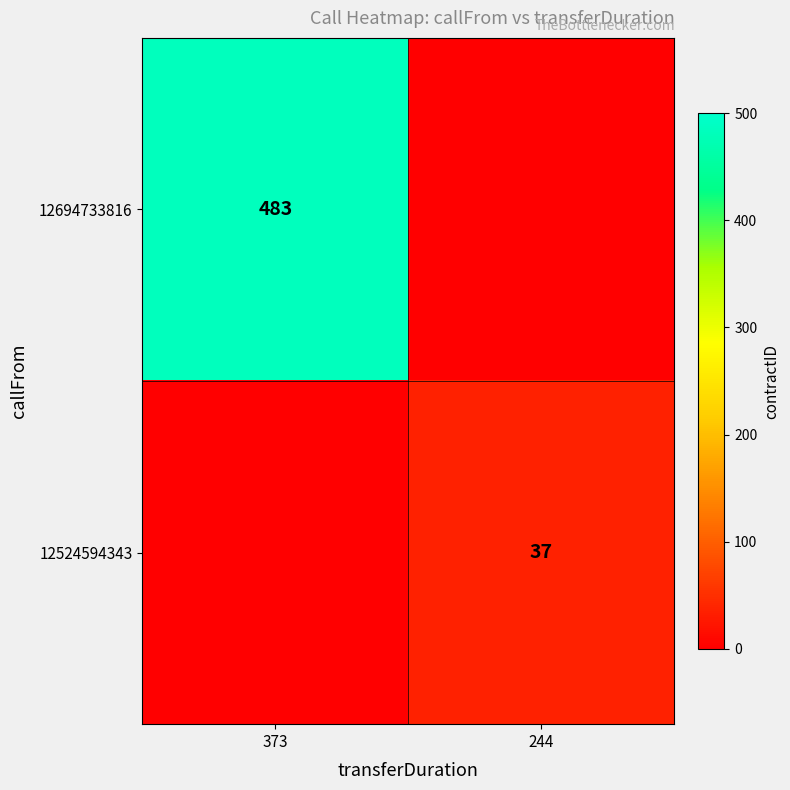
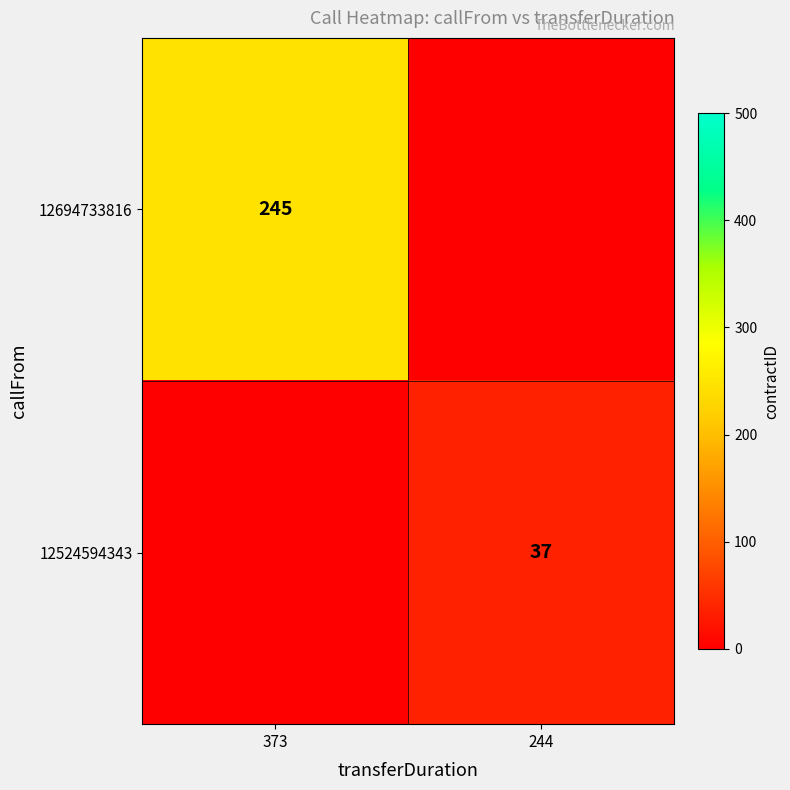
  {
    "12694733816": {
-     "373": 483
+     "373": 245
    },
    "12524594343": {
      "244": 37
    }
  }
